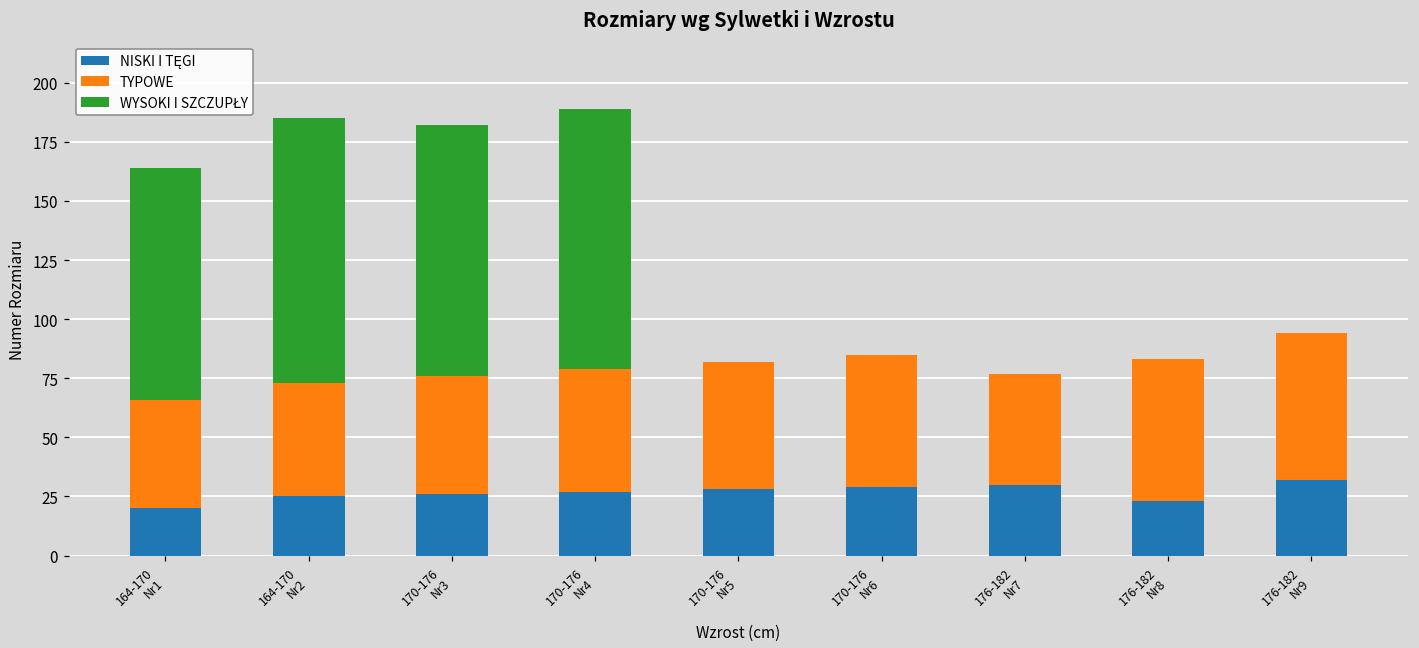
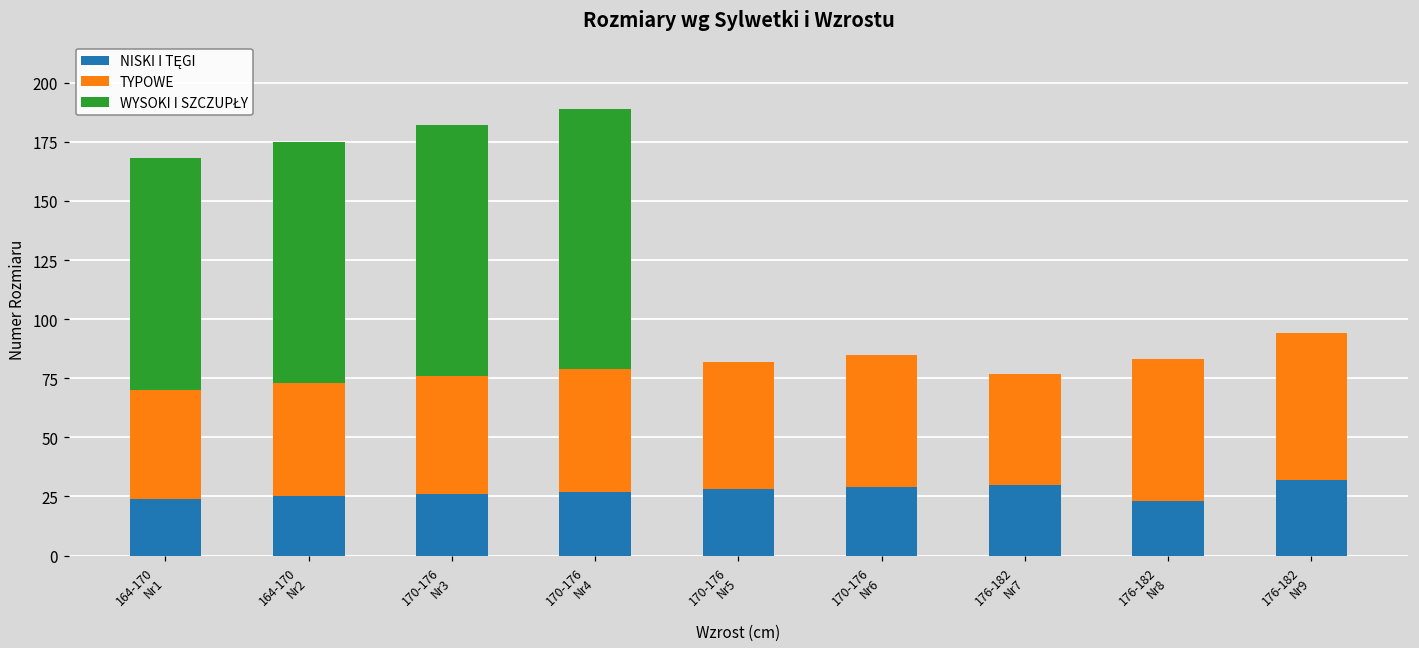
  {
    "NISKI I TĘGI": {
-     "164-170 Nr1": 20,
+     "164-170 Nr1": 24,
      "164-170 Nr2": 25,
      "170-176 Nr3": 26,
      "170-176 Nr4": 27,
      "170-176 Nr5": 28,
      "170-176 Nr6": 29,
      "176-182 Nr7": 30,
      "176-182 Nr8": 23,
      "176-182 Nr9": 32
    },
    "TYPOWE": {
      "164-170 Nr1": 46,
      "164-170 Nr2": 48,
      "170-176 Nr3": 50,
      "170-176 Nr4": 52,
      "170-176 Nr5": 54,
      "170-176 Nr6": 56,
      "176-182 Nr7": 47,
      "176-182 Nr8": 60,
      "176-182 Nr9": 62
    },
    "WYSOKI I SZCZUPŁY": {
      "164-170 Nr1": 98,
-     "164-170 Nr2": 112,
+     "164-170 Nr2": 102,
      "170-176 Nr3": 106,
      "170-176 Nr4": 110,
      "170-176 Nr5": 0,
      "170-176 Nr6": 0,
      "176-182 Nr7": 0,
      "176-182 Nr8": 0,
      "176-182 Nr9": 0
    }
  }
